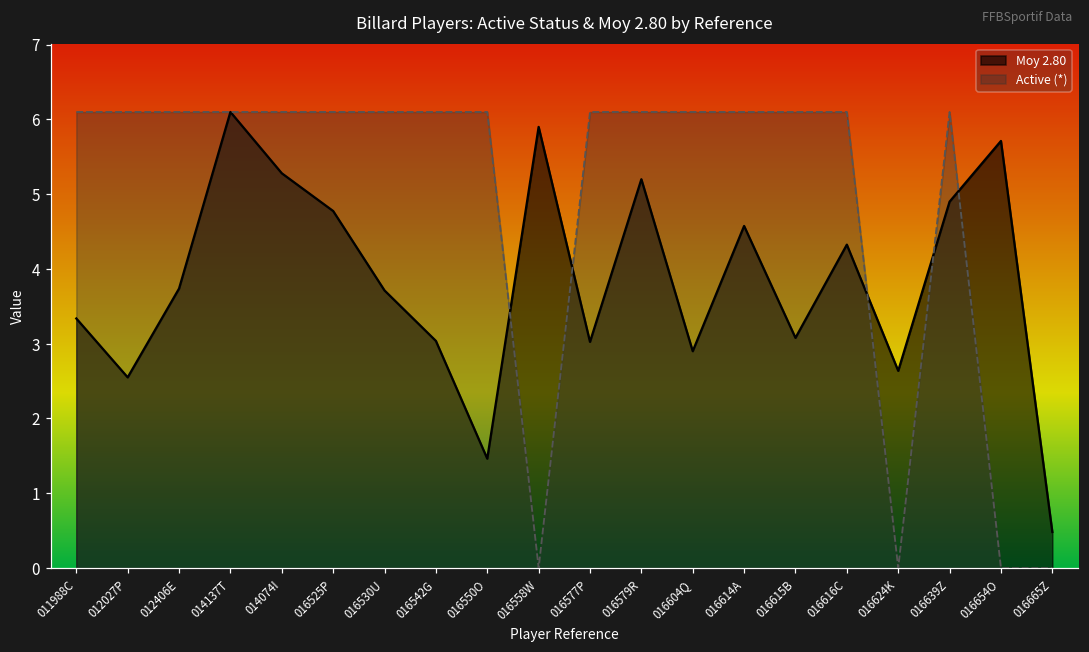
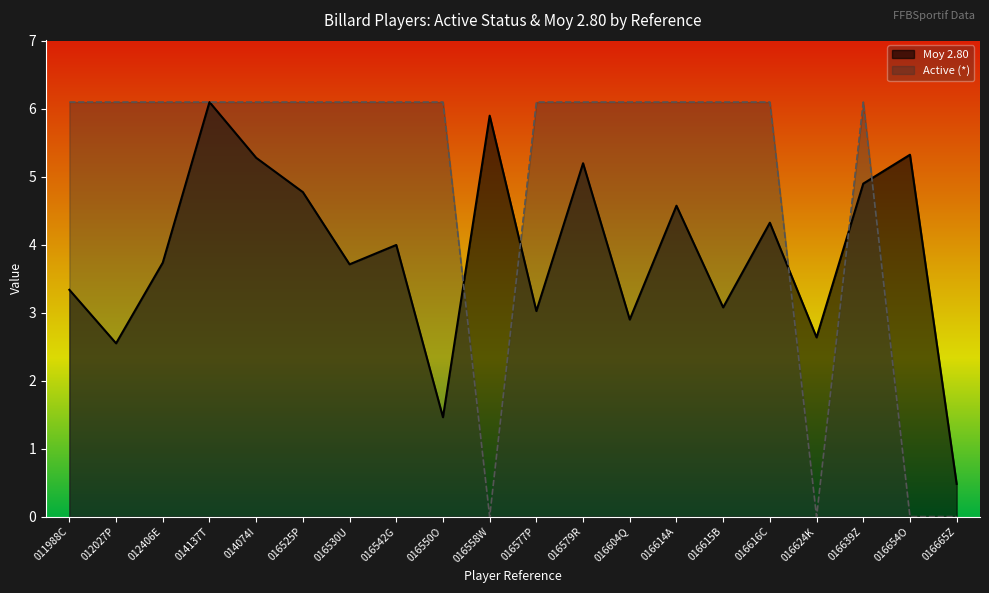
  {
    "Moy 2.80": {
      "011988C": 3.3,
      "012027P": 2.6,
      "012406E": 3.7,
      "014074I": 5.3,
      "016525P": 4.8,
      "016530U": 3.7,
-     "016542G": 3.0,
+     "016542G": 4.0,
      "016550O": 1.5,
      "016558W": 5.9,
      "016577P": 3.0,
      "016579R": 5.2,
      "016604Q": 2.9,
      "016614A": 4.6,
      "016615B": 3.1,
      "016616C": 4.3,
      "016624K": 2.6,
      "016639Z": 4.9,
-     "016654O": 5.7,
+     "016654O": 5.3,
      "016665Z": 0.5
    },
    "Active (*)": {
      "011988C": 6.1,
      "012027P": 6.1,
      "012406E": 6.1,
      "014074I": 6.1,
      "016525P": 6.1,
      "016530U": 6.1,
      "016542G": 6.1,
      "016550O": 6.1,
      "016558W": 0.0,
      "016577P": 6.1,
      "016579R": 6.1,
      "016604Q": 6.1,
      "016614A": 6.1,
      "016615B": 6.1,
      "016616C": 6.1,
      "016624K": 0.0,
      "016639Z": 6.1,
      "016654O": 0.0,
      "016665Z": 0.0
    }
  }
